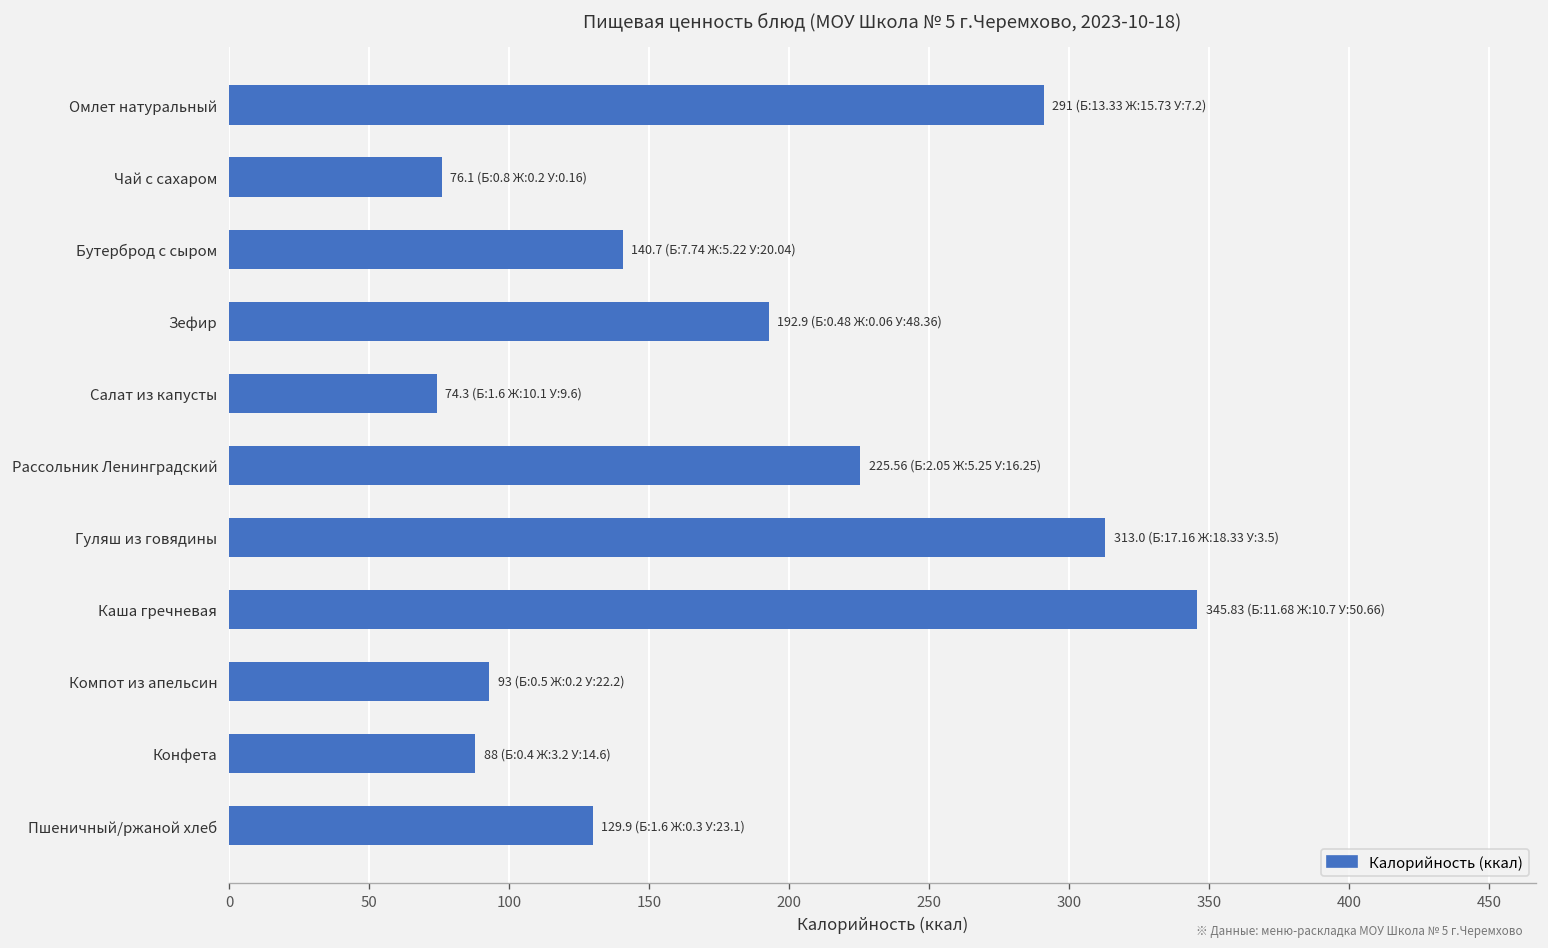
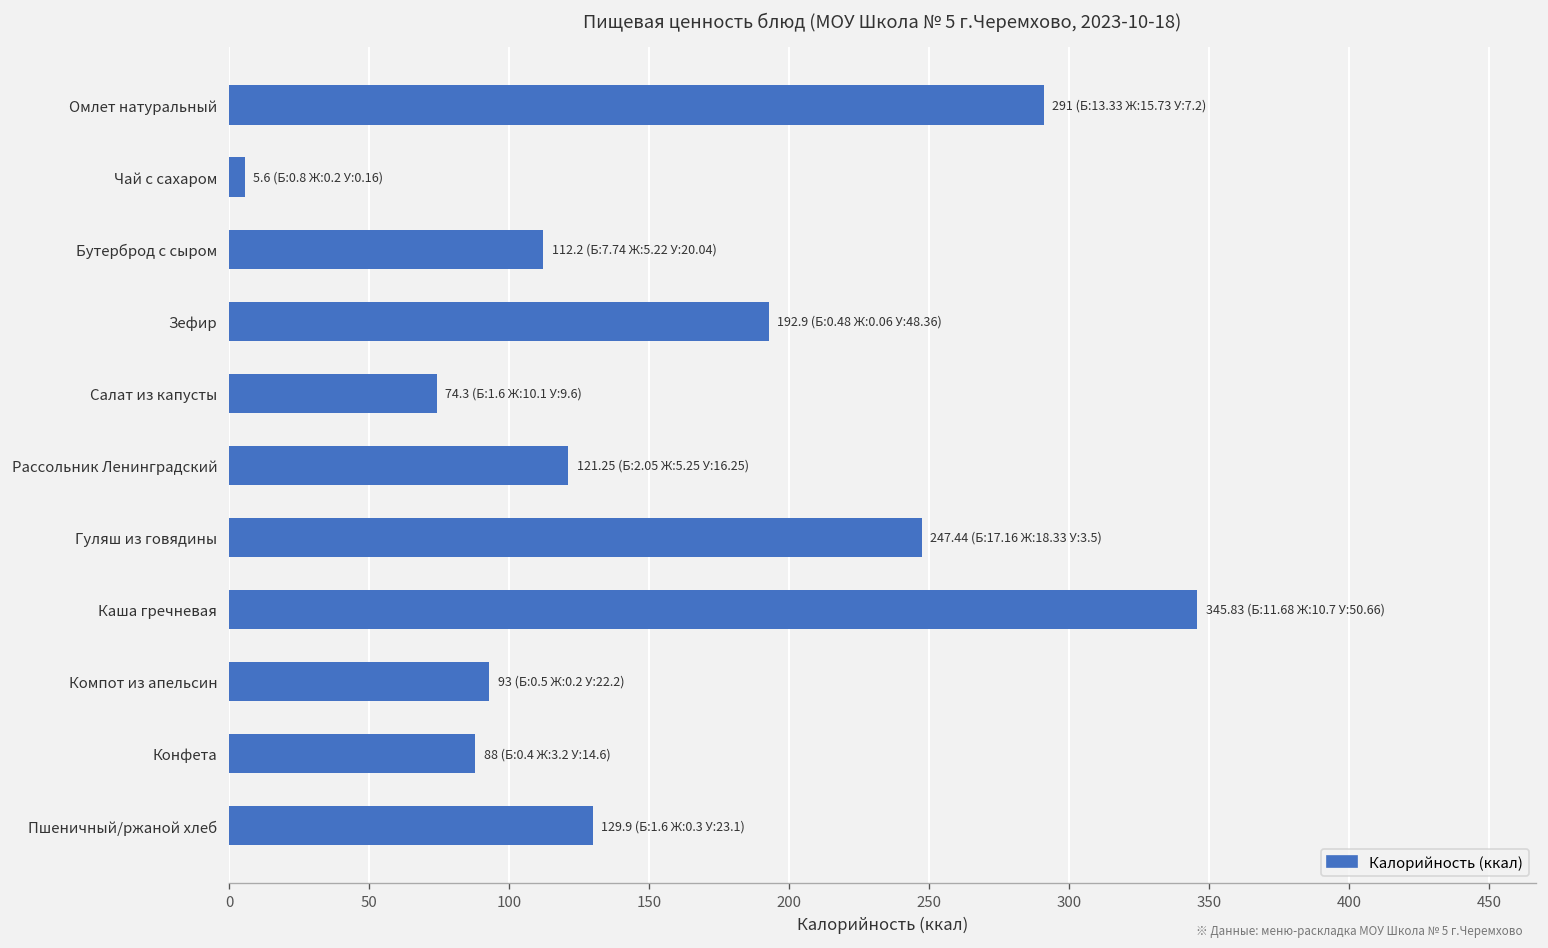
  {
    "Омлет натуральный": 291,
-   "Чай с сахаром": 76.1,
-   "Бутерброд с сыром": 140.7,
+   "Чай с сахаром": 5.6,
+   "Бутерброд с сыром": 112.2,
    "Зефир": 192.9,
    "Салат из капусты": 74.3,
-   "Рассольник Ленинградский": 225.56,
-   "Гуляш из говядины": 313.0,
+   "Рассольник Ленинградский": 121.25,
+   "Гуляш из говядины": 247.44,
    "Каша гречневая": 345.83,
    "Компот из апельсин": 93,
    "Конфета": 88,
    "Пшеничный/ржаной хлеб": 129.9
  }
